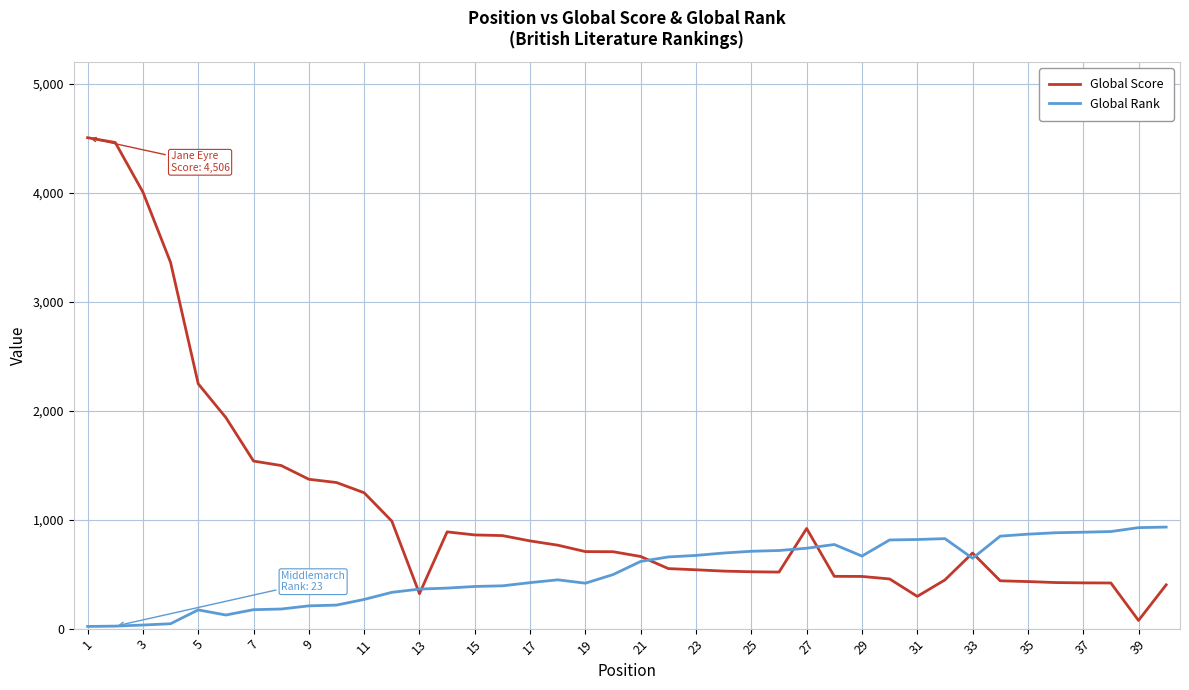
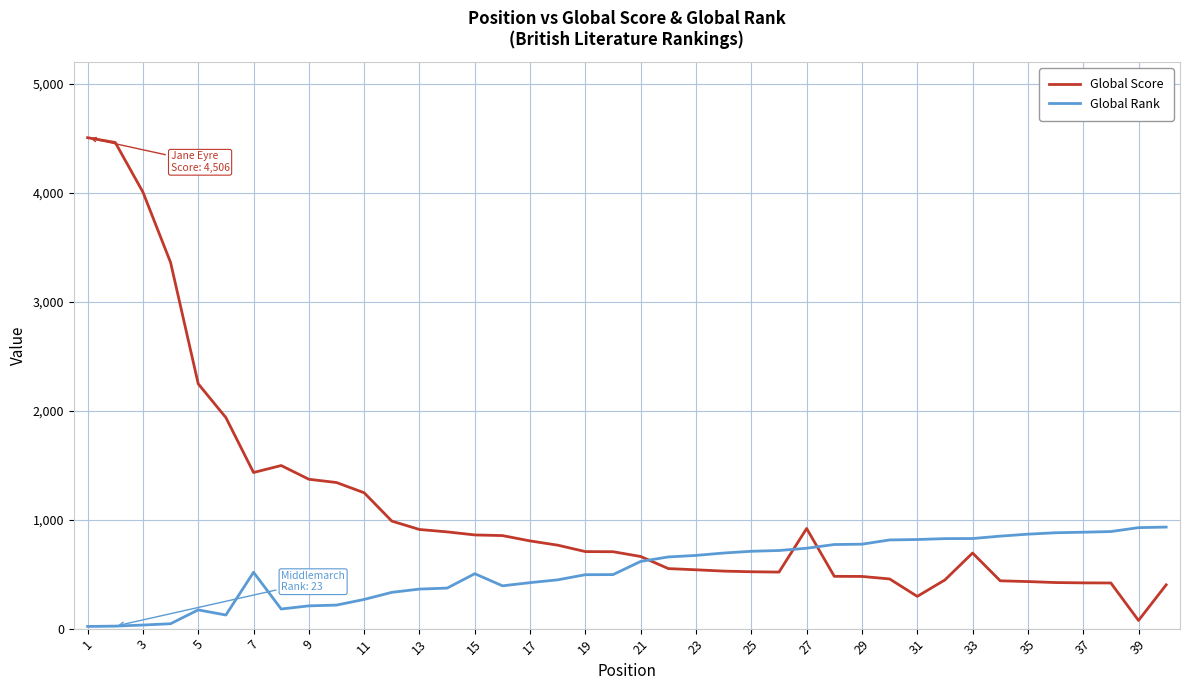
  {
    "Global Score": {
      "1": "4,510",
      "3": "4,010",
      "5": "2,250",
-     "7": "1,540",
+     "7": "1,430",
      "9": "1,370",
      "11": "1,250",
-     "13": "320",
+     "13": "910",
      "15": "860",
      "17": "810",
      "19": "710",
      "21": "660",
      "23": "540",
      "25": "520",
      "27": "920",
      "29": "480",
      "31": "300",
      "33": "690",
      "35": "430",
      "37": "420",
      "39": "80"
    },
    "Global Rank": {
      "1": "20",
-     "7": "170",
+     "7": "520",
      "11": "270",
      "13": "360",
-     "15": "390",
+     "15": "500",
      "17": "420",
-     "19": "420",
+     "19": "500",
      "21": "620",
      "23": "670",
      "25": "710",
      "27": "740",
-     "29": "670",
+     "29": "780",
      "31": "820",
-     "33": "650",
+     "33": "830",
      "35": "870",
      "37": "890",
      "39": "930"
    }
  }
